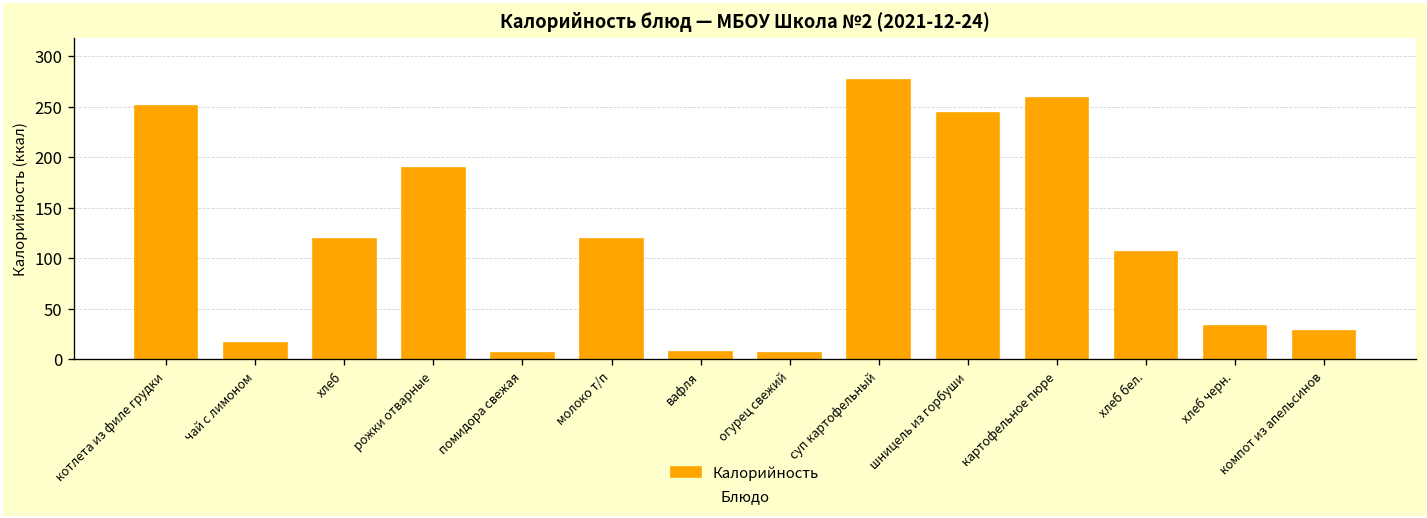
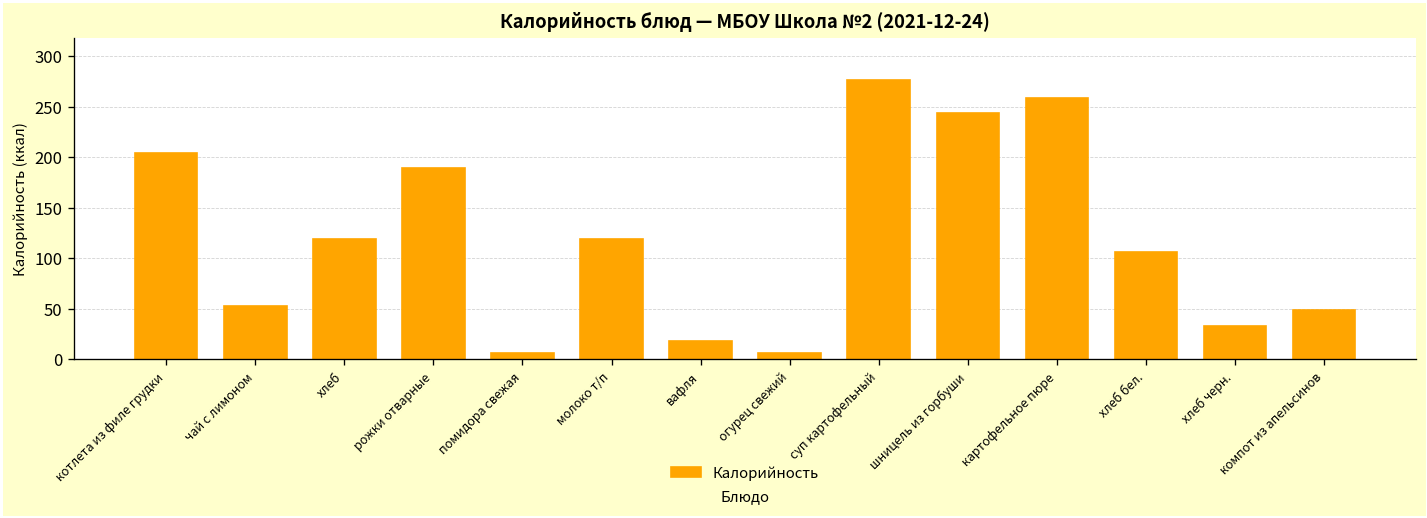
  {
-   "котлета из филе грудки": 250,
-   "чай с лимоном": 20,
+   "котлета из филе грудки": 200,
+   "чай с лимоном": 50,
    "хлеб": 120,
    "рожки отварные": 190,
    "помидора свежая": 10,
    "молоко т/п": 120,
-   "вафля": 10,
+   "вафля": 20,
    "огурец свежий": 10,
    "суп картофельный": 280,
    "шницель из горбуши": 240,
    "картофельное пюре": 260,
    "хлеб бел.": 110,
    "хлеб черн.": 30,
-   "компот из апельсинов": 30
+   "компот из апельсинов": 50
  }
